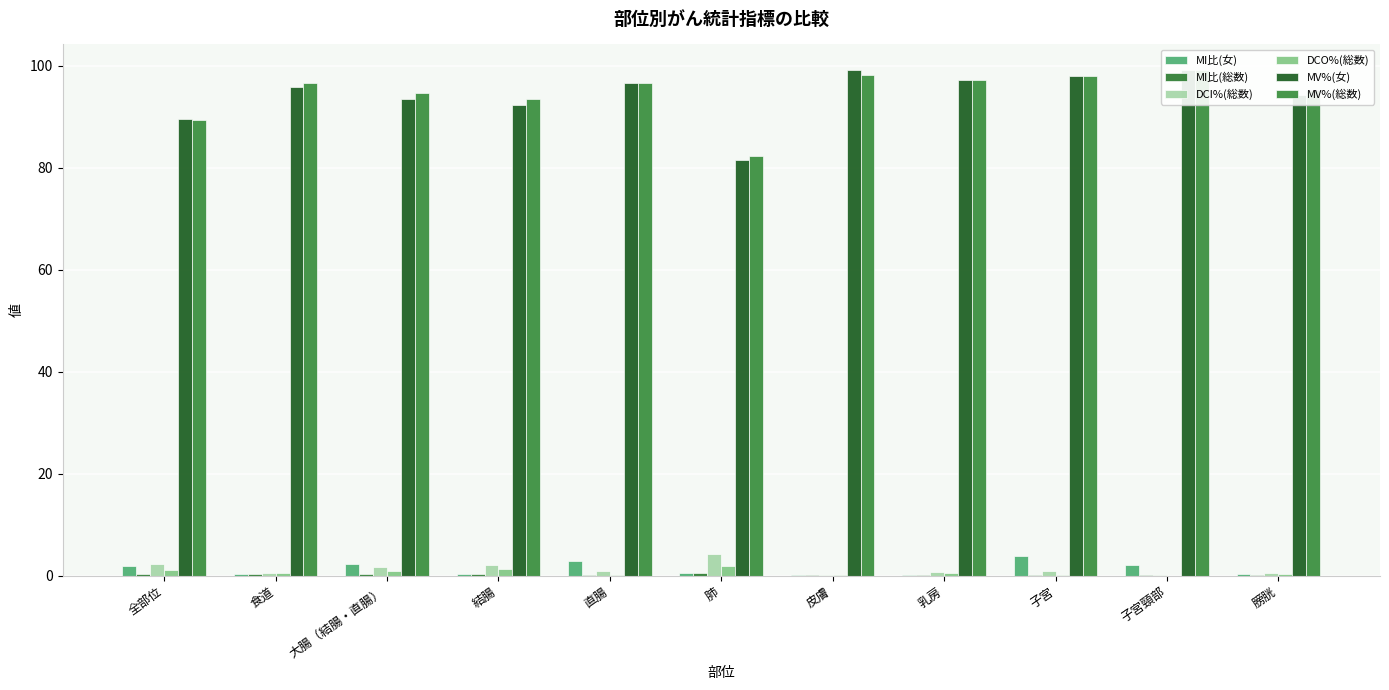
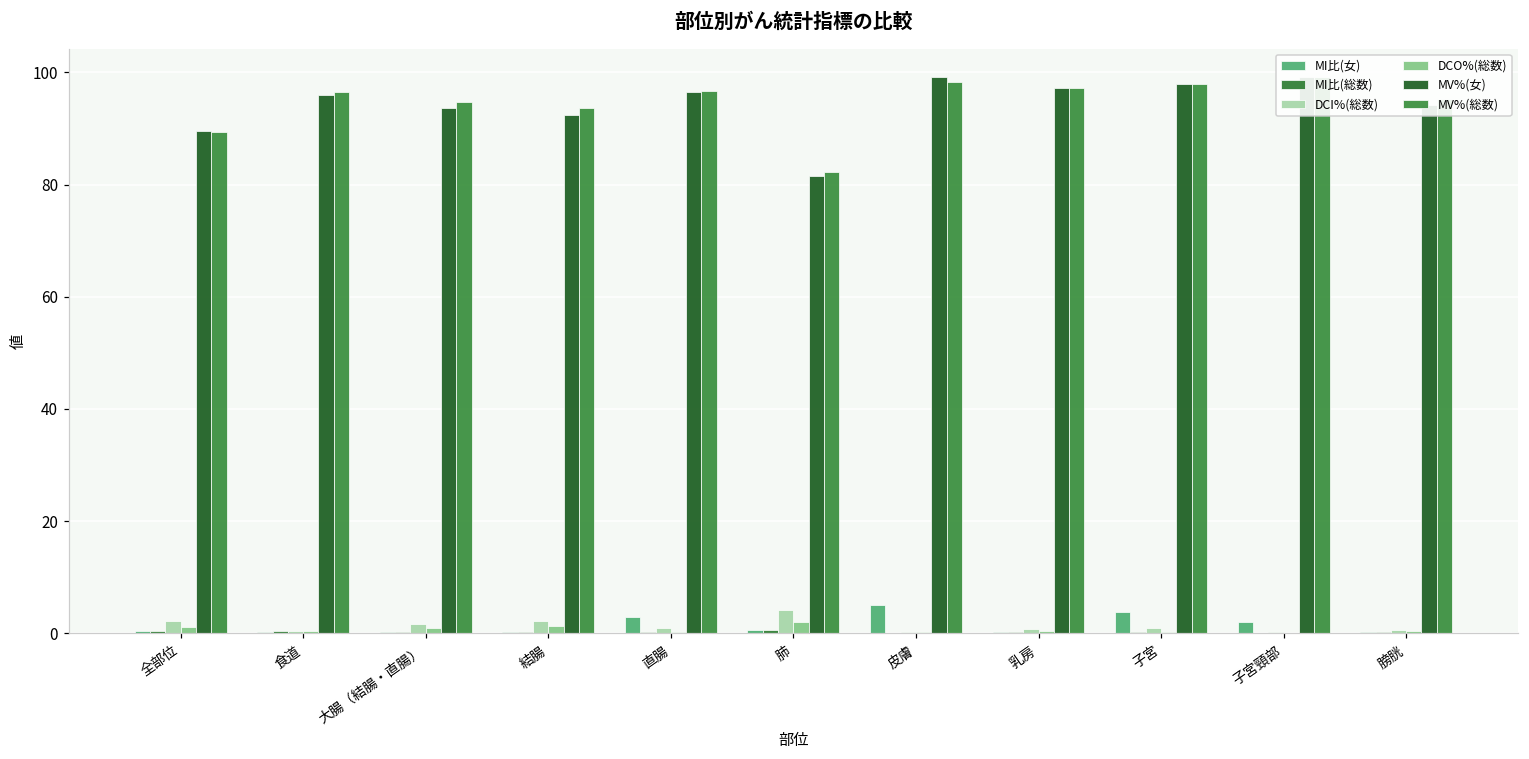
  {
    "MI比(女)": {
-     "全部位": 2,
-     "大腸（結腸・直腸）": 2,
+     "全部位": 0,
+     "大腸（結腸・直腸）": 0,
      "直腸": 3,
      "肺": 1,
-     "皮膚": 0,
+     "皮膚": 5,
      "子宮": 4,
      "子宮頸部": 2
    }
  }
